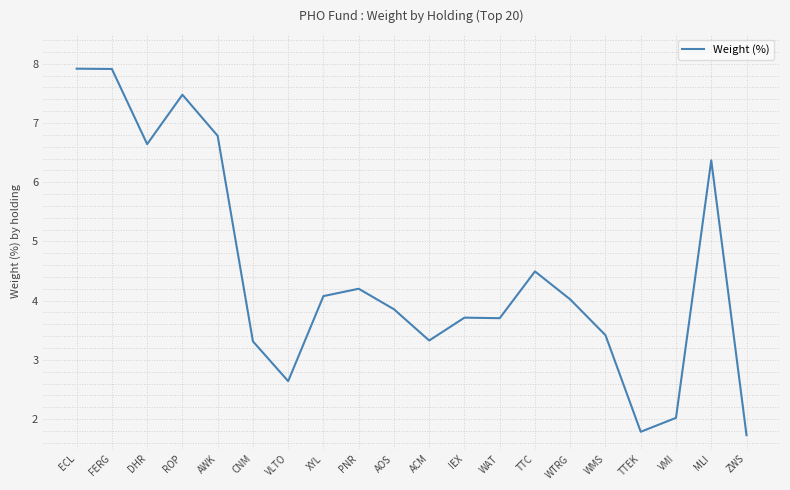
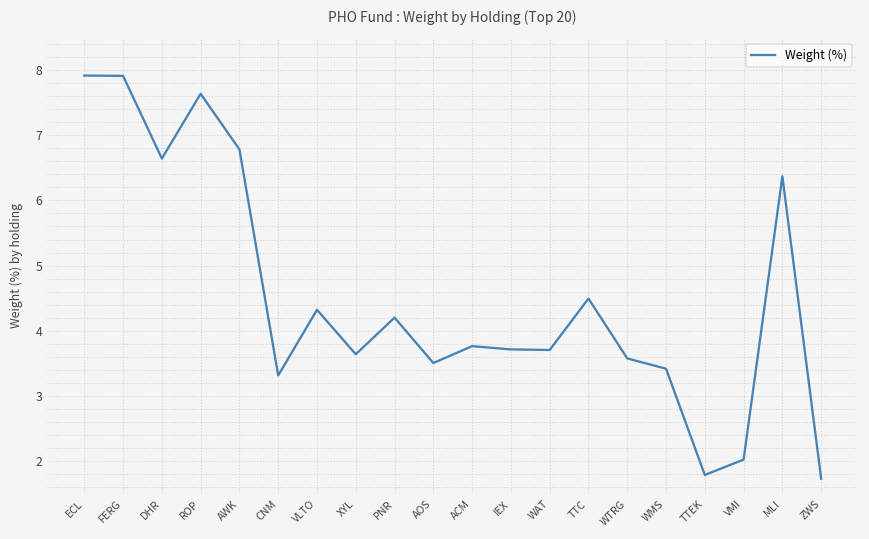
  {
    "ECL": 7.9,
    "FERG": 7.9,
    "DHR": 6.6,
-   "ROP": 7.5,
+   "ROP": 7.6,
    "AWK": 6.8,
    "CNM": 3.3,
-   "VLTO": 2.6,
-   "XYL": 4.1,
+   "VLTO": 4.3,
+   "XYL": 3.6,
    "PNR": 4.2,
-   "AOS": 3.9,
-   "ACM": 3.3,
+   "AOS": 3.5,
+   "ACM": 3.8,
    "IEX": 3.7,
    "WAT": 3.7,
    "TTC": 4.5,
-   "WTRG": 4.0,
+   "WTRG": 3.6,
    "WMS": 3.4,
    "TTEK": 1.8,
    "VMI": 2.0,
    "MLI": 6.4,
    "ZWS": 1.7
  }
